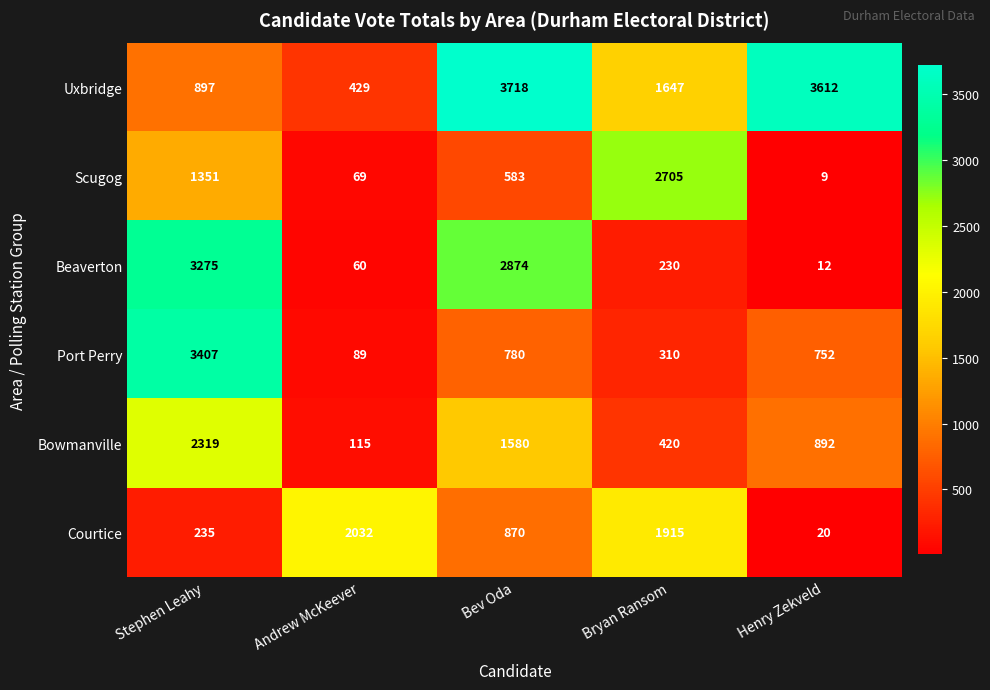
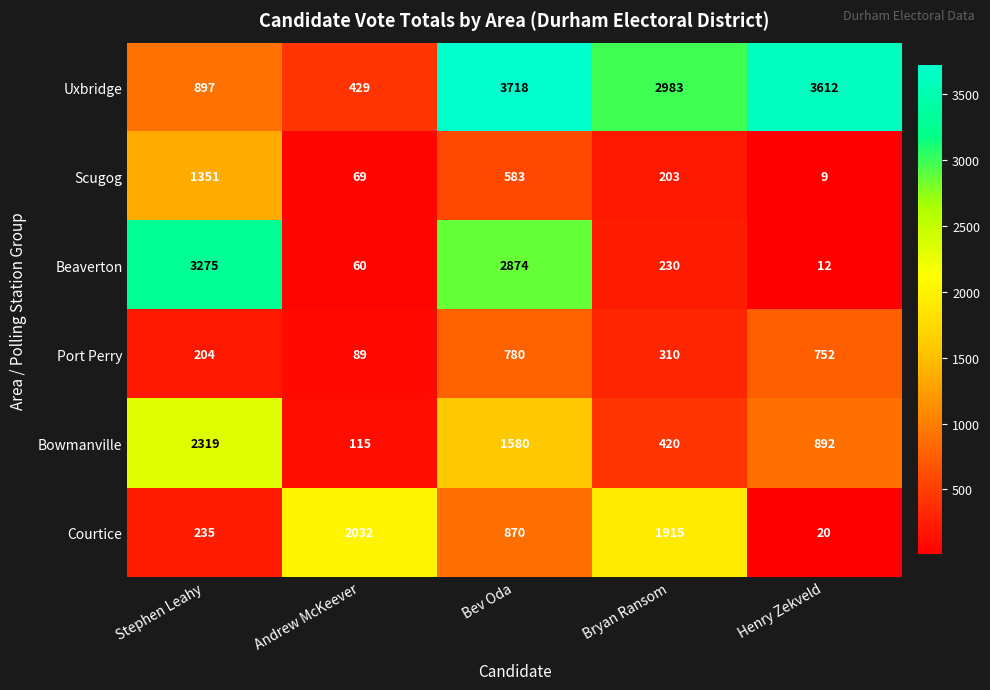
  {
    "Uxbridge": {
      "Stephen Leahy": 897,
      "Andrew McKeever": 429,
      "Bev Oda": 3718,
-     "Bryan Ransom": 1647,
+     "Bryan Ransom": 2983,
      "Henry Zekveld": 3612
    },
    "Scugog": {
      "Stephen Leahy": 1351,
      "Andrew McKeever": 69,
      "Bev Oda": 583,
-     "Bryan Ransom": 2705,
+     "Bryan Ransom": 203,
      "Henry Zekveld": 9
    },
    "Beaverton": {
      "Stephen Leahy": 3275,
      "Andrew McKeever": 60,
      "Bev Oda": 2874,
      "Bryan Ransom": 230,
      "Henry Zekveld": 12
    },
    "Port Perry": {
-     "Stephen Leahy": 3407,
+     "Stephen Leahy": 204,
      "Andrew McKeever": 89,
      "Bev Oda": 780,
      "Bryan Ransom": 310,
      "Henry Zekveld": 752
    },
    "Bowmanville": {
      "Stephen Leahy": 2319,
      "Andrew McKeever": 115,
      "Bev Oda": 1580,
      "Bryan Ransom": 420,
      "Henry Zekveld": 892
    },
    "Courtice": {
      "Stephen Leahy": 235,
      "Andrew McKeever": 2032,
      "Bev Oda": 870,
      "Bryan Ransom": 1915,
      "Henry Zekveld": 20
    }
  }
